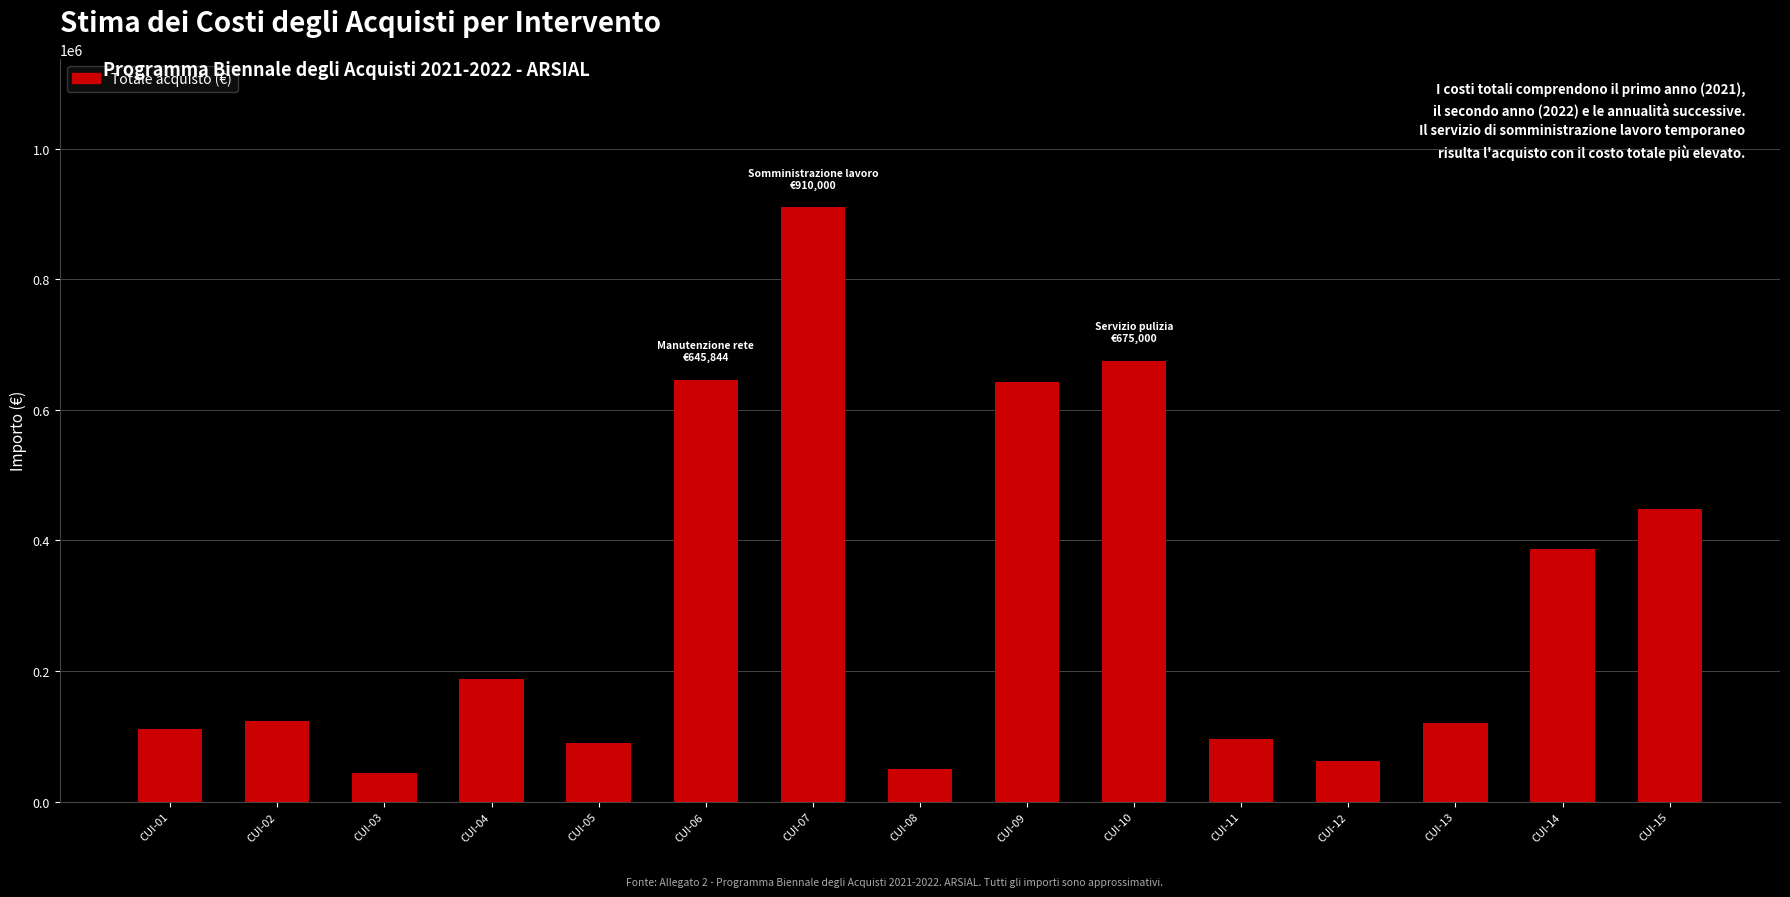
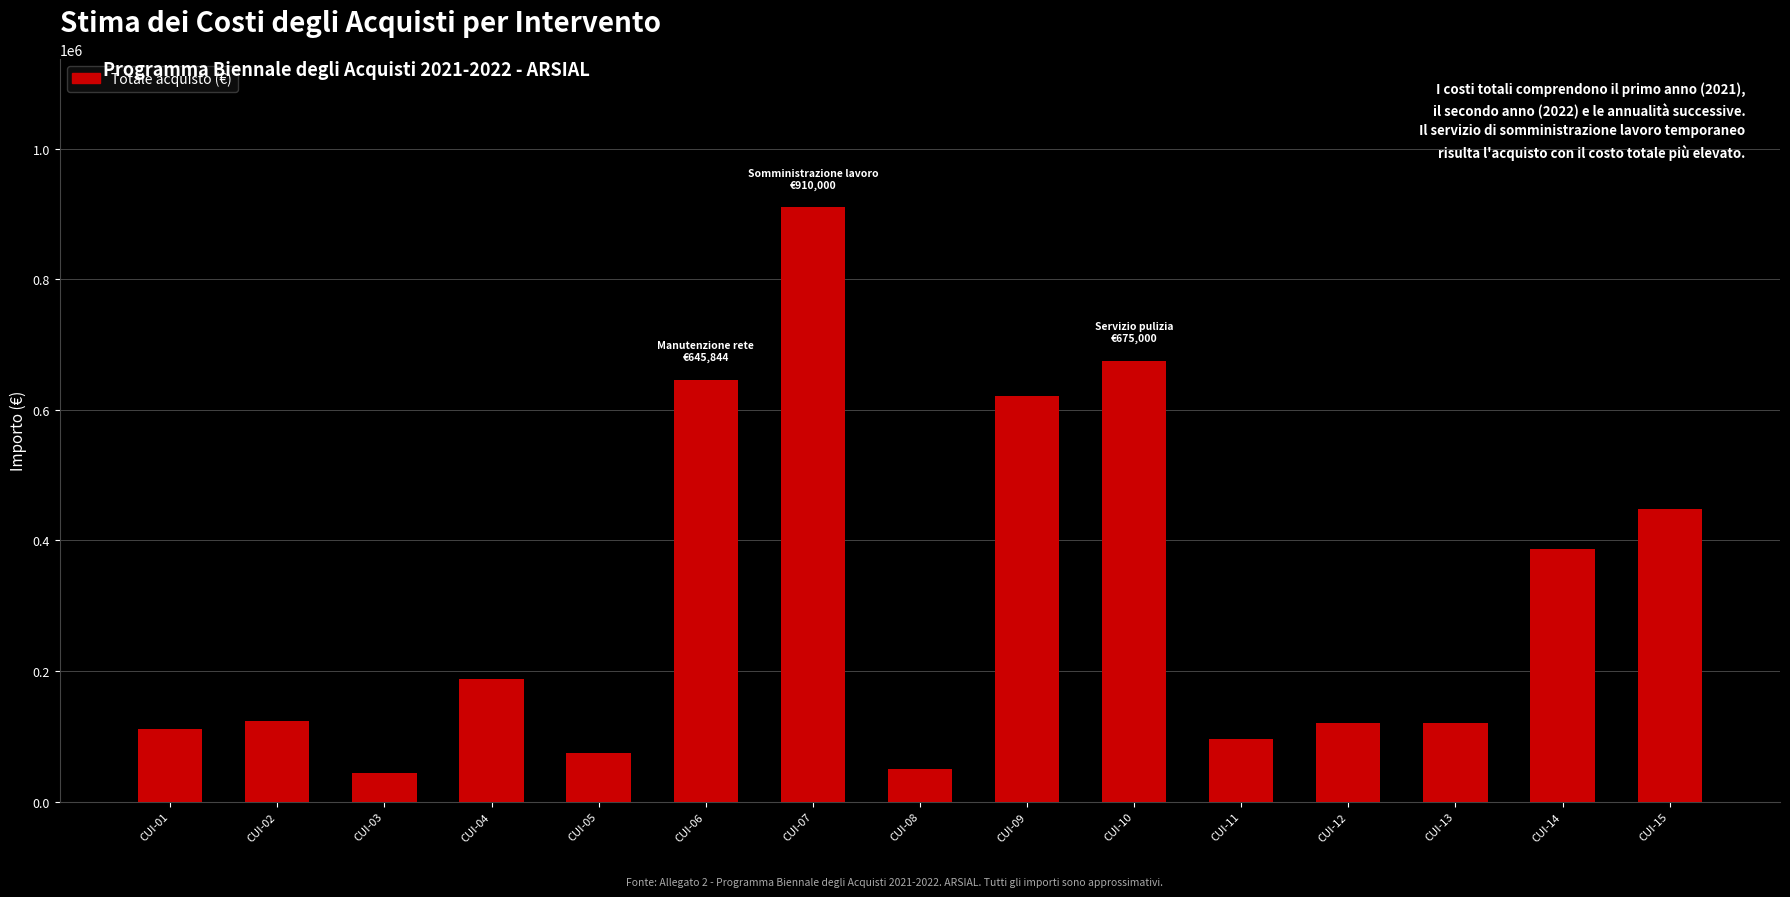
  {
    "CUI-01": 110000,
    "CUI-02": 120000,
    "CUI-03": 40000,
    "CUI-04": 190000,
-   "CUI-05": 90000,
+   "CUI-05": 80000,
    "CUI-08": 50000,
-   "CUI-09": 640000,
+   "CUI-09": 620000,
    "CUI-11": 100000,
-   "CUI-12": 60000,
+   "CUI-12": 120000,
    "CUI-13": 120000,
    "CUI-14": 390000,
    "CUI-15": 450000
  }
